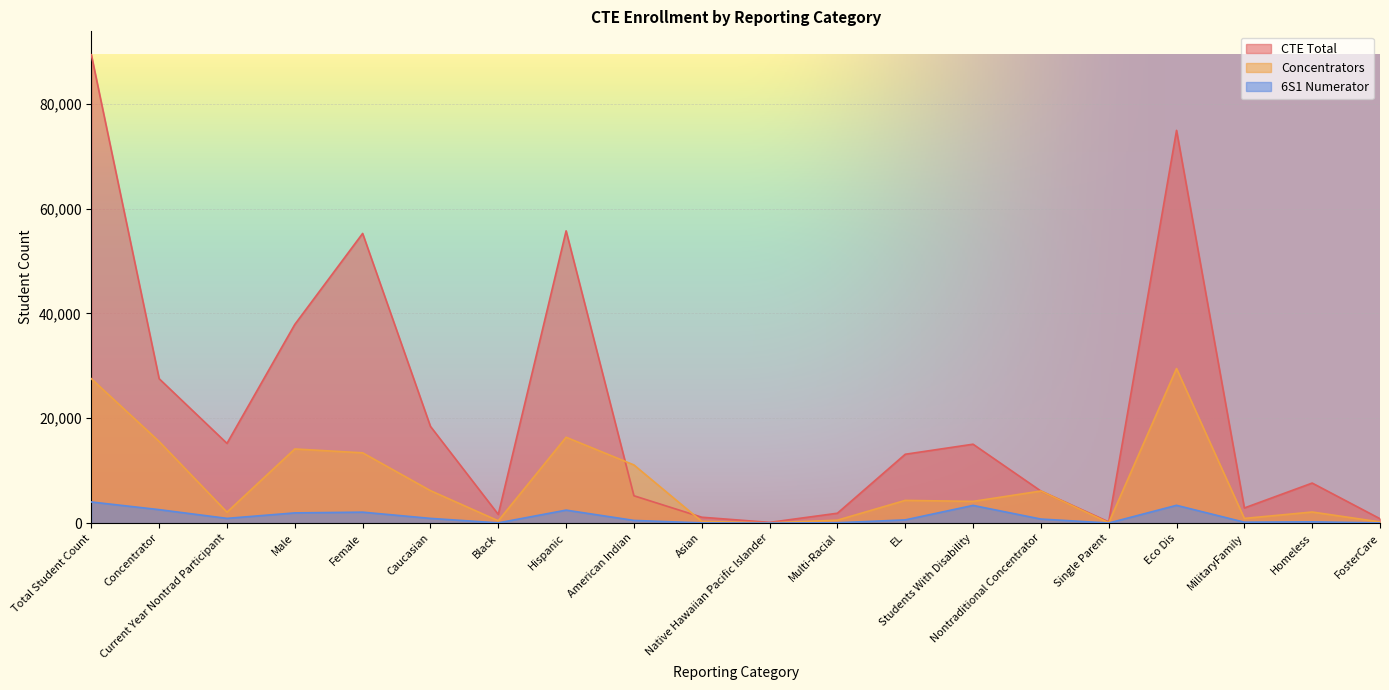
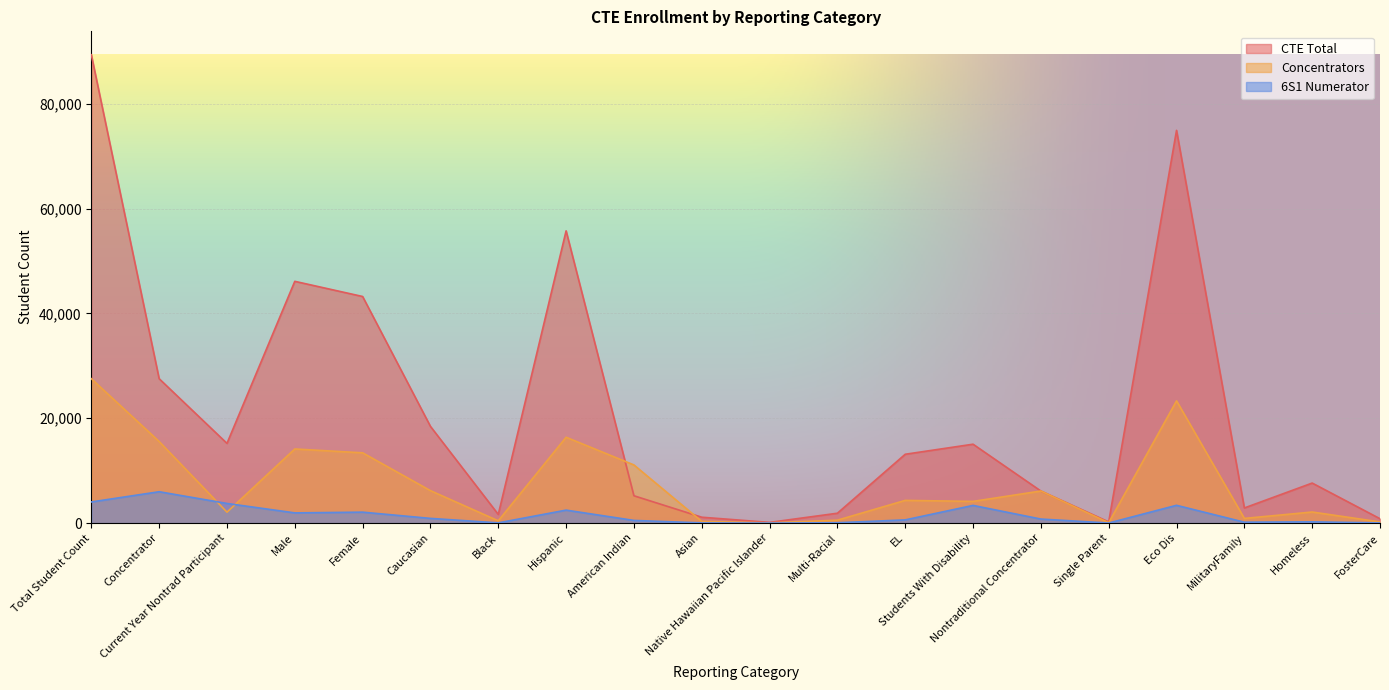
  {
    "CTE Total": {
      "Total Student Count": "89,000",
      "Concentrator": "28,000",
      "Current Year Nontrad Participant": "15,000",
-     "Male": "38,000",
-     "Female": "55,000",
+     "Male": "46,000",
+     "Female": "43,000",
      "Caucasian": "18,000",
      "Black": "2,000",
      "Hispanic": "56,000",
      "American Indian": "5,000",
      "Asian": "1,000",
      "Multi-Racial": "2,000",
      "EL": "13,000",
      "Students With Disability": "15,000",
      "Eco Dis": "75,000",
      "MilitaryFamily": "3,000",
      "Homeless": "8,000",
      "FosterCare": "1,000"
    },
    "Concentrators": {
      "Total Student Count": "28,000",
      "Concentrator": "16,000",
      "Current Year Nontrad Participant": "2,000",
      "Male": "14,000",
      "Female": "13,000",
      "Caucasian": "6,000",
      "Hispanic": "16,000",
      "American Indian": "11,000",
      "EL": "4,000",
      "Students With Disability": "4,000",
-     "Eco Dis": "29,000",
+     "Eco Dis": "23,000",
      "MilitaryFamily": "1,000",
      "Homeless": "2,000"
    },
    "6S1 Numerator": {
      "Total Student Count": "4,000",
-     "Concentrator": "3,000",
-     "Current Year Nontrad Participant": "1,000",
+     "Concentrator": "6,000",
+     "Current Year Nontrad Participant": "4,000",
      "Male": "2,000",
      "Female": "2,000",
      "Caucasian": "1,000",
      "Hispanic": "2,000",
      "American Indian": "1,000",
      "EL": "1,000",
      "Students With Disability": "3,000",
      "Nontraditional Concentrator": "1,000",
      "Eco Dis": "3,000",
      "MilitaryFamily": "0",
      "Homeless": "0"
    }
  }
